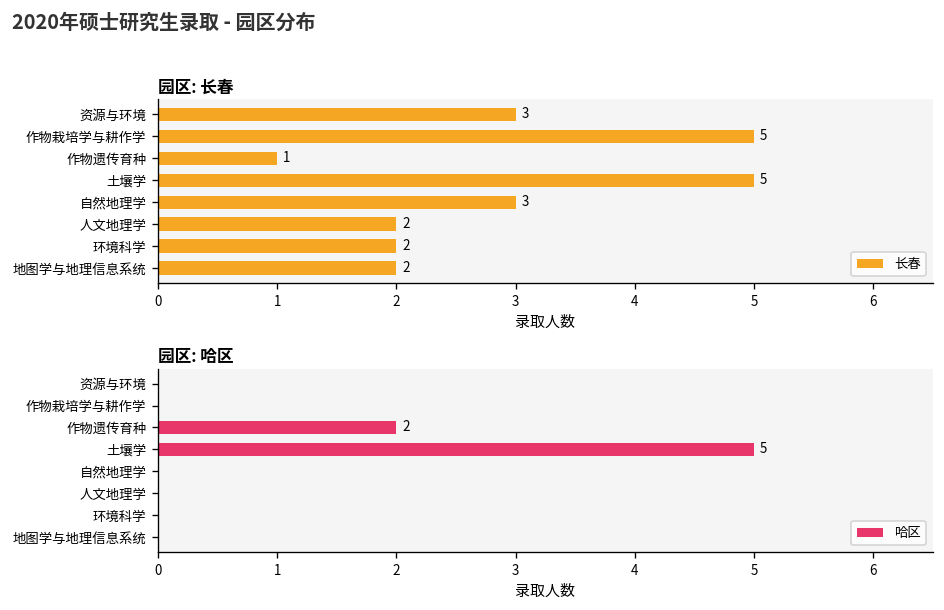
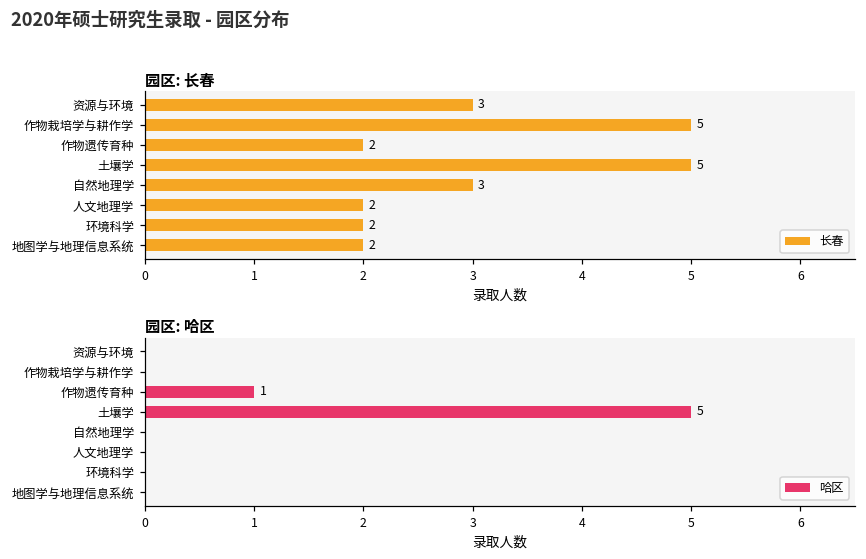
  {
    "园区: 长春": {
      "资源与环境": 3,
      "作物栽培学与耕作学": 5,
-     "作物遗传育种": 1,
+     "作物遗传育种": 2,
      "土壤学": 5,
      "自然地理学": 3,
      "人文地理学": 2,
      "环境科学": 2,
      "地图学与地理信息系统": 2
    },
    "园区: 哈区": {
-     "作物遗传育种": 2,
+     "作物遗传育种": 1,
      "土壤学": 5
    }
  }
